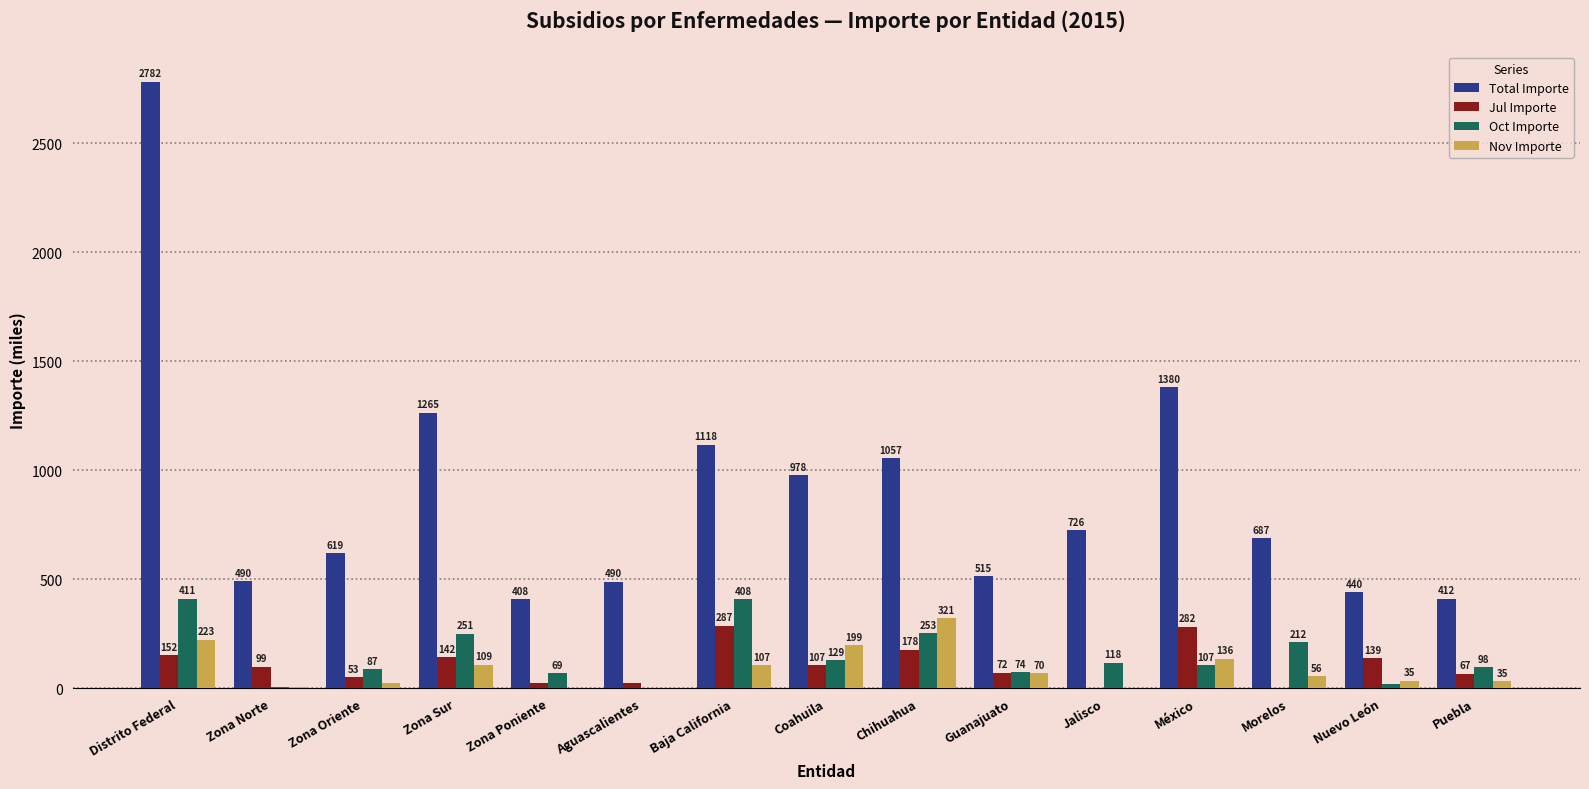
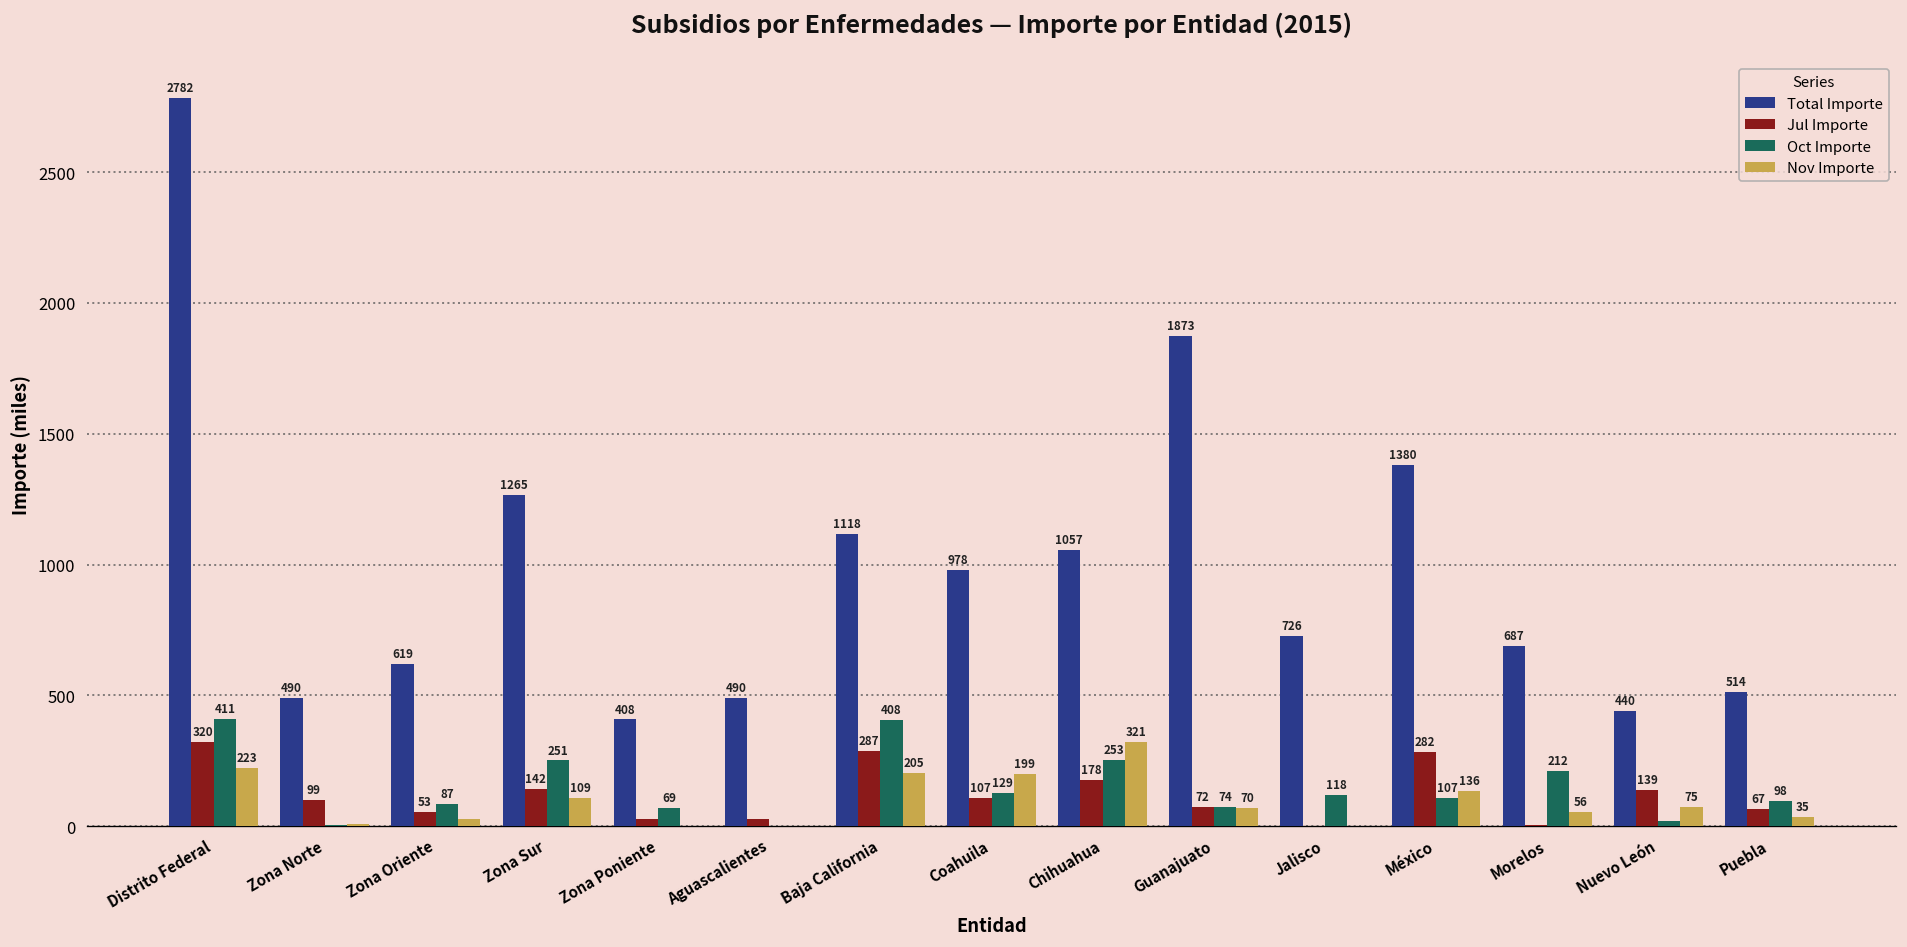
  {
    "Total Importe": {
      "Distrito Federal": 2782,
      "Zona Norte": 490,
      "Zona Oriente": 619,
      "Zona Sur": 1265,
      "Zona Poniente": 408,
      "Aguascalientes": 490,
      "Baja California": 1118,
      "Coahuila": 978,
      "Chihuahua": 1057,
-     "Guanajuato": 515,
+     "Guanajuato": 1873,
      "Jalisco": 726,
      "México": 1380,
      "Morelos": 687,
      "Nuevo León": 440,
-     "Puebla": 412
+     "Puebla": 514
    },
    "Jul Importe": {
-     "Distrito Federal": 152,
+     "Distrito Federal": 320,
      "Zona Norte": 99,
      "Zona Oriente": 53,
      "Zona Sur": 142,
      "Baja California": 287,
      "Coahuila": 107,
      "Chihuahua": 178,
      "Guanajuato": 72,
      "México": 282,
      "Nuevo León": 139,
      "Puebla": 67
    },
    "Oct Importe": {
      "Distrito Federal": 411,
      "Zona Oriente": 87,
      "Zona Sur": 251,
      "Zona Poniente": 69,
      "Baja California": 408,
      "Coahuila": 129,
      "Chihuahua": 253,
      "Guanajuato": 74,
      "Jalisco": 118,
      "México": 107,
      "Morelos": 212,
      "Puebla": 98
    },
    "Nov Importe": {
      "Distrito Federal": 223,
      "Zona Sur": 109,
-     "Baja California": 107,
+     "Baja California": 205,
      "Coahuila": 199,
      "Chihuahua": 321,
      "Guanajuato": 70,
      "México": 136,
      "Morelos": 56,
-     "Nuevo León": 35,
+     "Nuevo León": 75,
      "Puebla": 35
    }
  }
